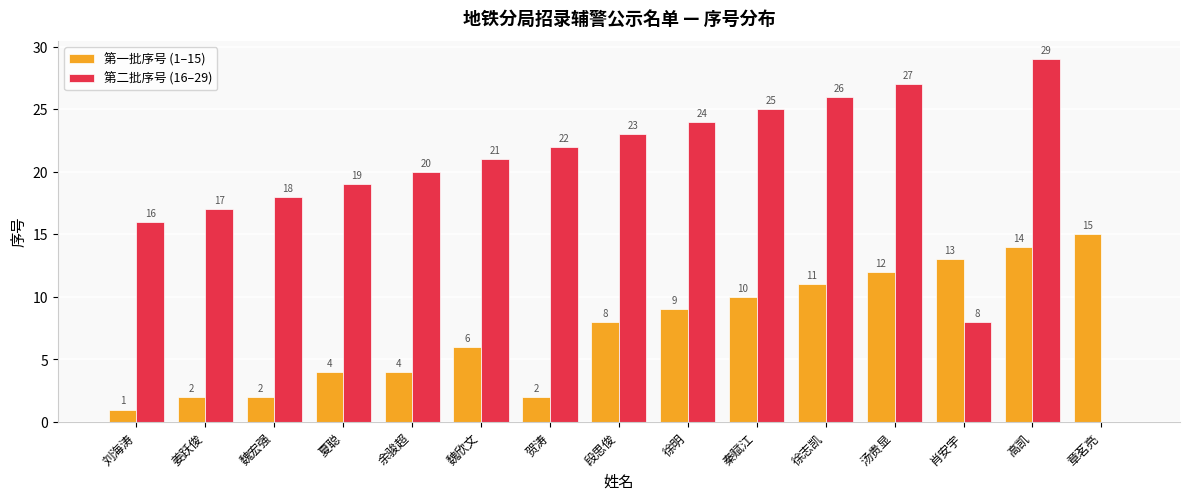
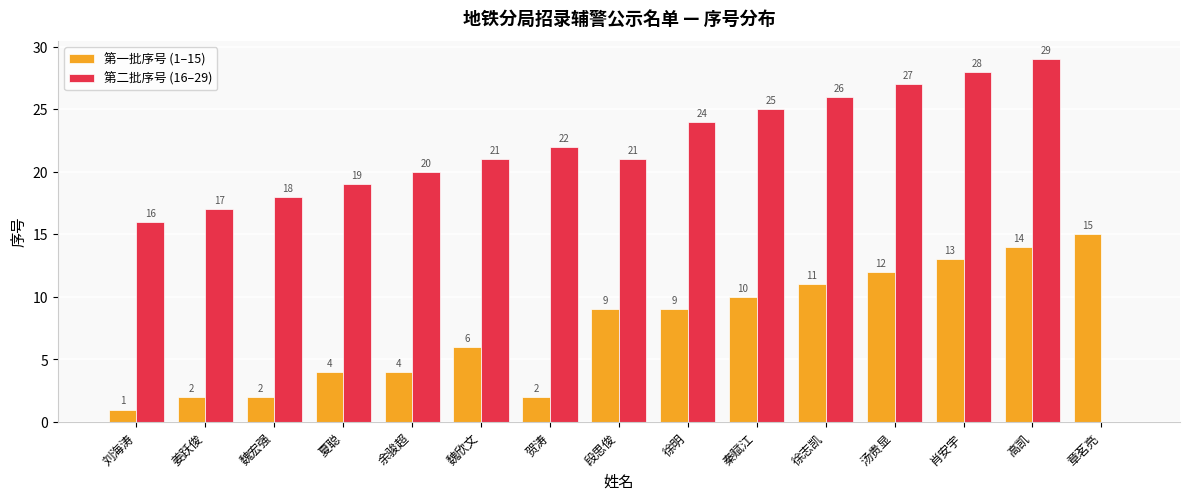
  {
    "第一批序号 (1–15)": {
      "刘海涛": 1,
      "姜跃俊": 2,
      "魏宏强": 2,
      "夏聪": 4,
      "余骏超": 4,
      "魏欣文": 6,
      "贺涛": 2,
-     "段思俊": 8,
+     "段思俊": 9,
      "徐明": 9,
      "秦赋江": 10,
      "徐志凯": 11,
      "汤贵显": 12,
      "肖安宇": 13,
      "高凯": 14,
      "章茗亮": 15
    },
    "第二批序号 (16–29)": {
      "刘海涛": 16,
      "姜跃俊": 17,
      "魏宏强": 18,
      "夏聪": 19,
      "余骏超": 20,
      "魏欣文": 21,
      "贺涛": 22,
-     "段思俊": 23,
+     "段思俊": 21,
      "徐明": 24,
      "秦赋江": 25,
      "徐志凯": 26,
      "汤贵显": 27,
-     "肖安宇": 8,
+     "肖安宇": 28,
      "高凯": 29
    }
  }
